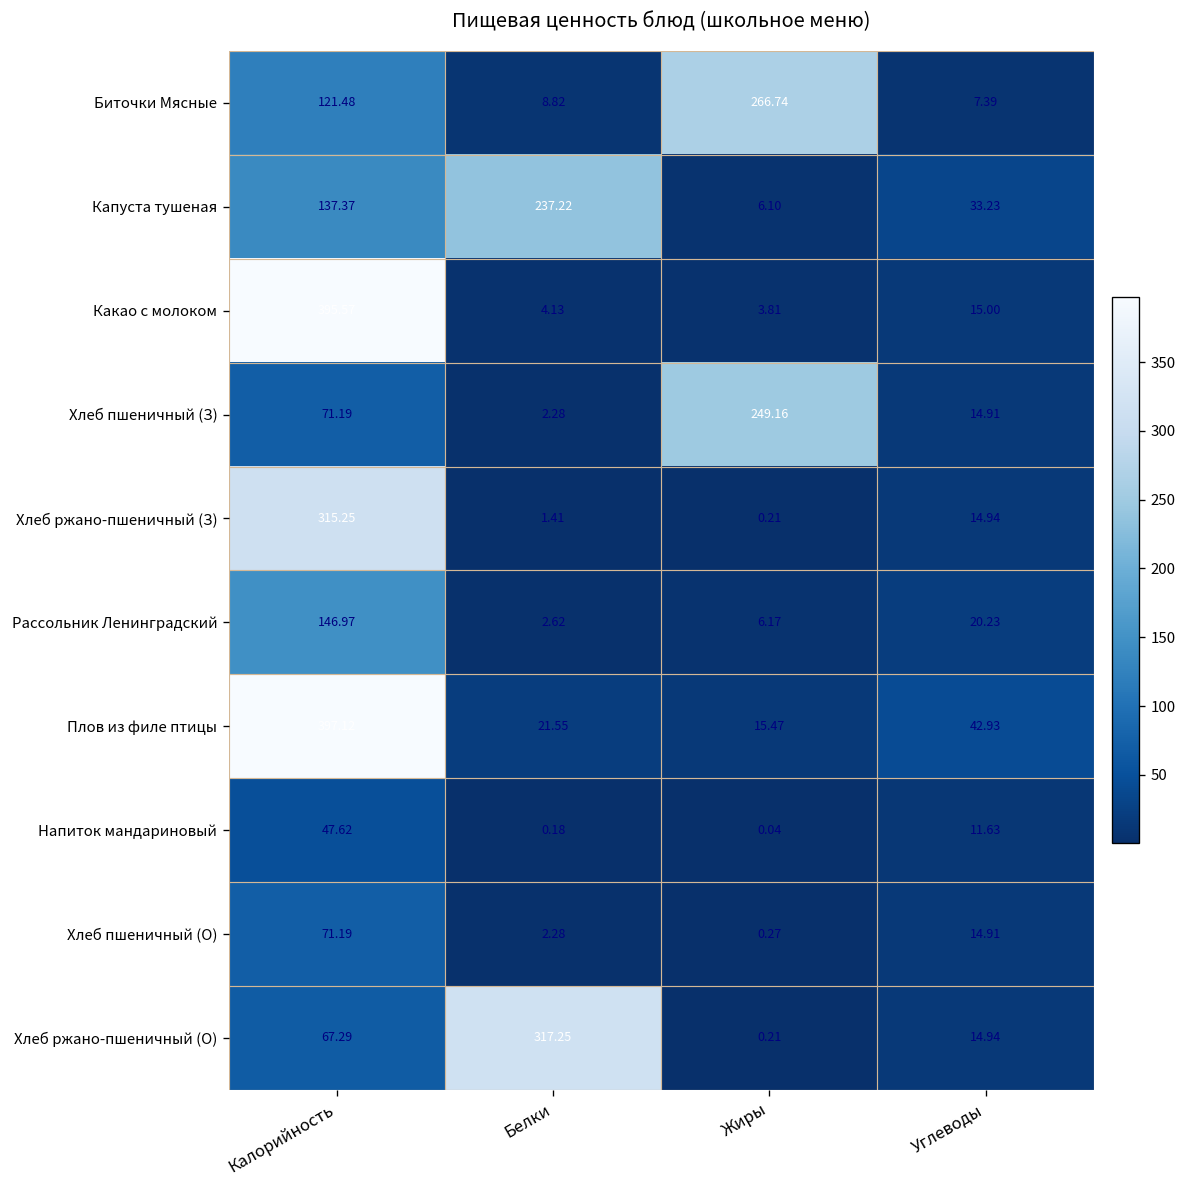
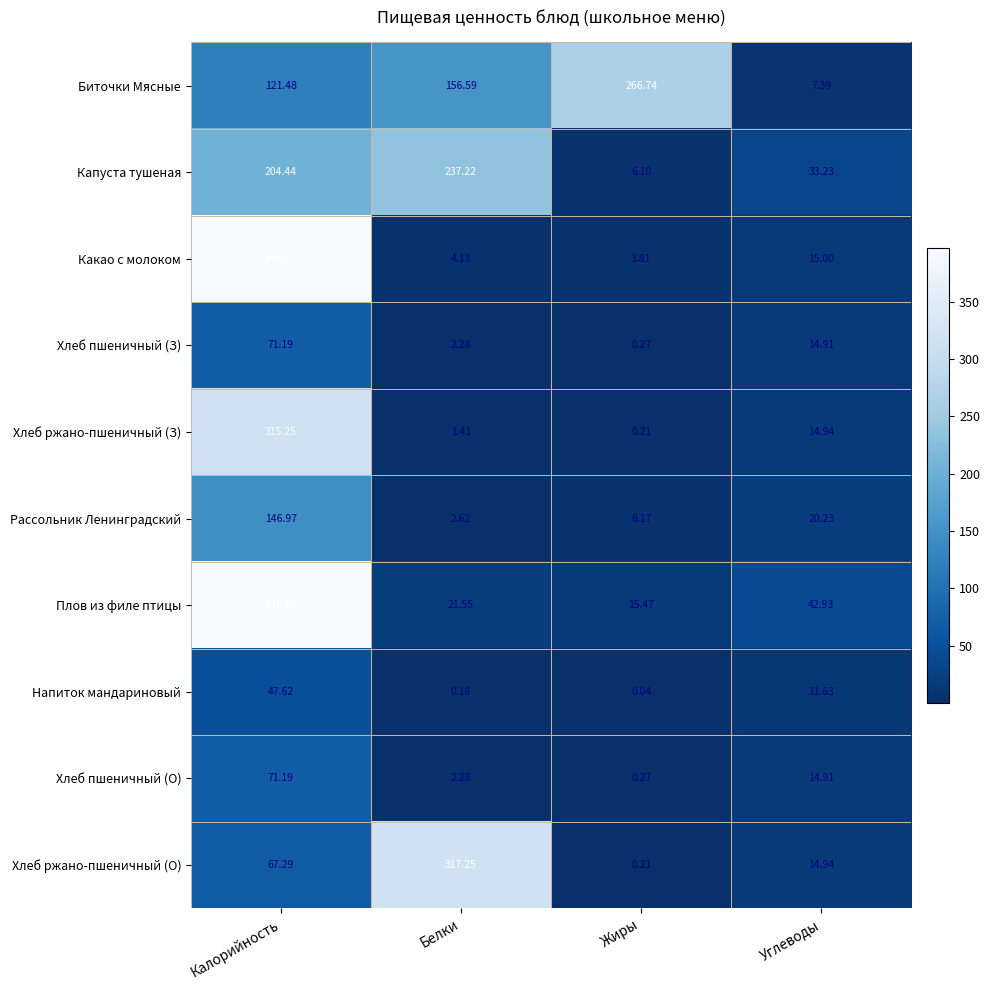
  {
    "Биточки Мясные": {
      "Калорийность": 121.48,
-     "Белки": 8.82,
+     "Белки": 156.59,
      "Жиры": 266.74,
      "Углеводы": 7.39
    },
    "Капуста тушеная": {
-     "Калорийность": 137.37,
+     "Калорийность": 204.44,
      "Белки": 237.22,
      "Жиры": 6.10,
      "Углеводы": 33.23
    },
    "Какао с молоком": {
      "Белки": 4.13,
      "Жиры": 3.81,
      "Углеводы": 15.00
    },
    "Хлеб пшеничный (З)": {
      "Калорийность": 71.19,
      "Белки": 2.28,
-     "Жиры": 249.16,
+     "Жиры": 0.27,
      "Углеводы": 14.91
    },
    "Хлеб ржано-пшеничный (З)": {
      "Калорийность": 315.25,
      "Белки": 1.41,
      "Жиры": 0.21,
      "Углеводы": 14.94
    },
    "Рассольник Ленинградский": {
      "Калорийность": 146.97,
      "Белки": 2.62,
      "Жиры": 6.17,
      "Углеводы": 20.23
    },
    "Плов из филе птицы": {
      "Белки": 21.55,
      "Жиры": 15.47,
      "Углеводы": 42.93
    },
    "Напиток мандариновый": {
      "Калорийность": 47.62,
      "Белки": 0.18,
      "Жиры": 0.04,
      "Углеводы": 11.63
    },
    "Хлеб пшеничный (О)": {
      "Калорийность": 71.19,
      "Белки": 2.28,
      "Жиры": 0.27,
      "Углеводы": 14.91
    },
    "Хлеб ржано-пшеничный (О)": {
      "Калорийность": 67.29,
      "Белки": 317.25,
      "Жиры": 0.21,
      "Углеводы": 14.94
    }
  }
